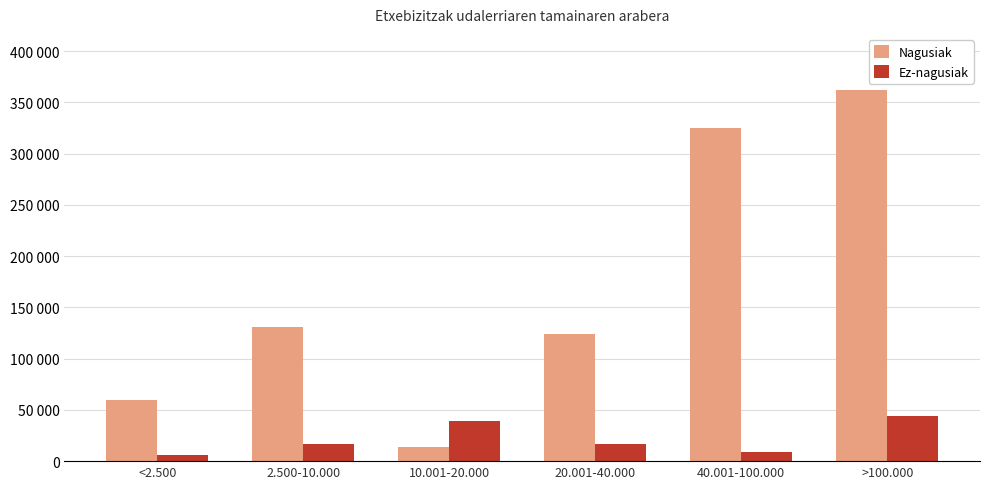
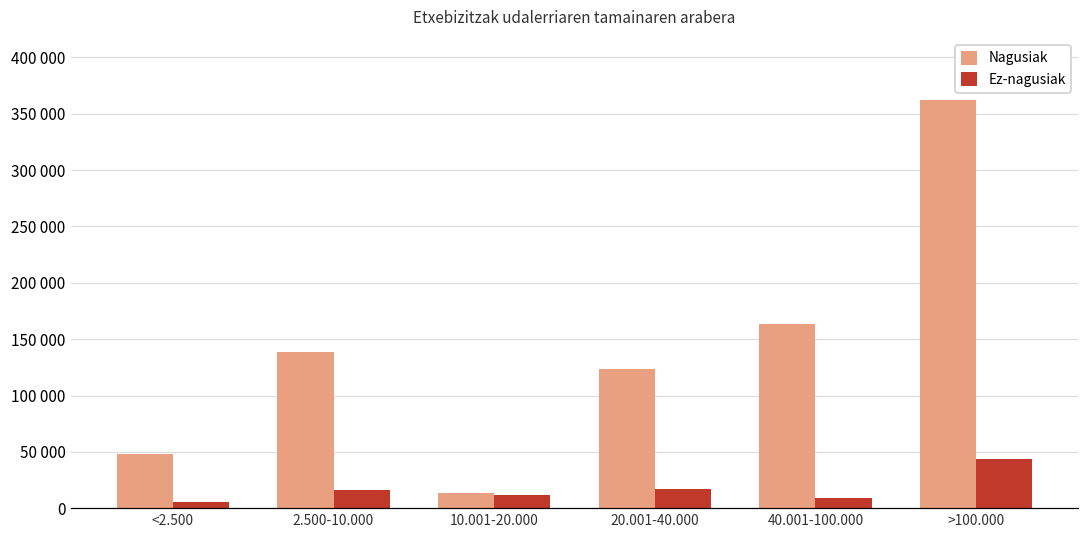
  {
    "Nagusiak": {
-     "<2.500": 60000,
-     "2.500-10.000": 130000,
+     "<2.500": 48000,
+     "2.500-10.000": 138000,
      "10.001-20.000": 13000,
      "20.001-40.000": 124000,
-     "40.001-100.000": 325000,
+     "40.001-100.000": 163000,
      ">100.000": 362000
    },
    "Ez-nagusiak": {
      "<2.500": 6000,
      "2.500-10.000": 16000,
-     "10.001-20.000": 40000,
+     "10.001-20.000": 12000,
      "20.001-40.000": 17000,
      "40.001-100.000": 9000,
      ">100.000": 44000
    }
  }
